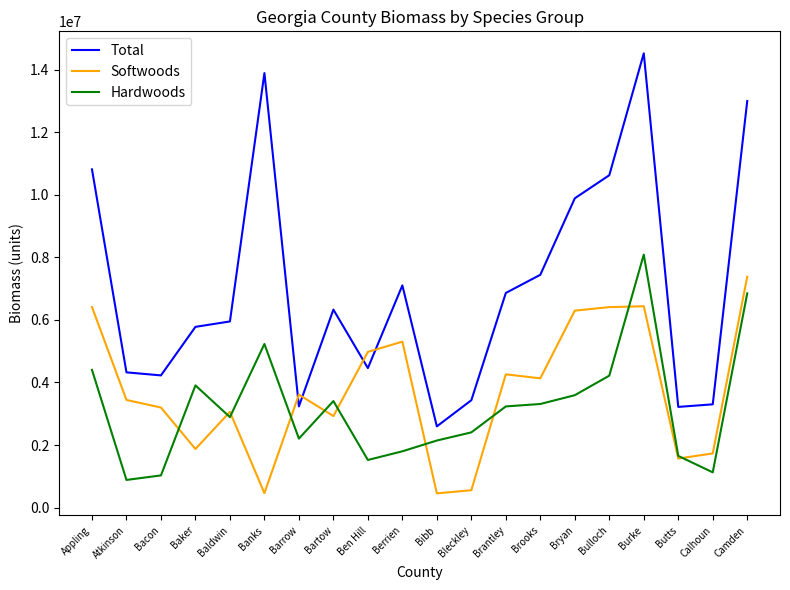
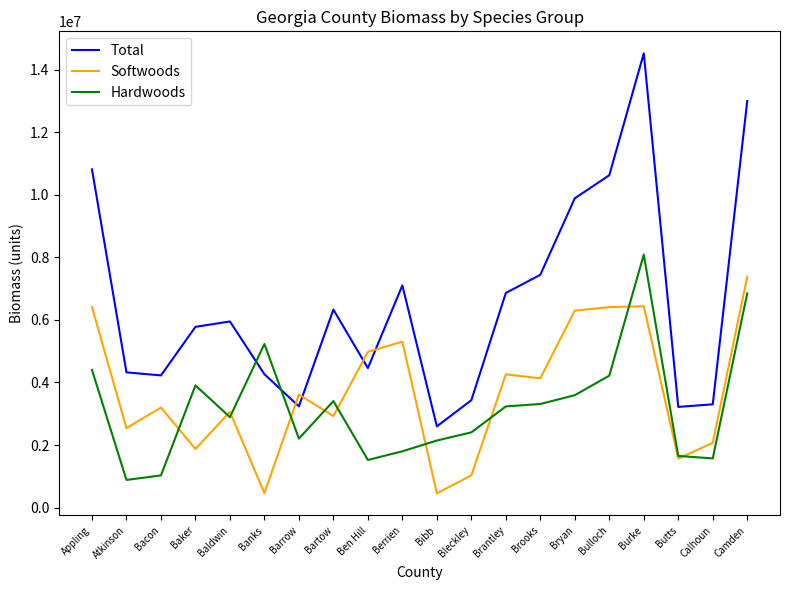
  {
    "Total": {
      "Appling": 10800000,
      "Atkinson": 4300000,
      "Bacon": 4200000,
      "Baker": 5800000,
      "Baldwin": 6000000,
-     "Banks": 13900000,
+     "Banks": 4300000,
      "Barrow": 3200000,
      "Bartow": 6300000,
      "Ben Hill": 4500000,
      "Berrien": 7100000,
      "Bibb": 2600000,
      "Bleckley": 3400000,
      "Brantley": 6900000,
      "Brooks": 7400000,
      "Bryan": 9900000,
      "Bulloch": 10600000,
      "Burke": 14500000,
      "Butts": 3200000,
      "Calhoun": 3300000,
      "Camden": 13000000
    },
    "Softwoods": {
      "Appling": 6400000,
-     "Atkinson": 3400000,
+     "Atkinson": 2500000,
      "Bacon": 3200000,
      "Baker": 1900000,
      "Baldwin": 3100000,
      "Banks": 500000,
      "Barrow": 3600000,
      "Bartow": 2900000,
      "Ben Hill": 5000000,
      "Berrien": 5300000,
      "Bibb": 500000,
-     "Bleckley": 600000,
+     "Bleckley": 1000000,
      "Brantley": 4300000,
      "Brooks": 4100000,
      "Bryan": 6300000,
      "Bulloch": 6400000,
      "Burke": 6400000,
      "Butts": 1600000,
-     "Calhoun": 1700000,
+     "Calhoun": 2100000,
      "Camden": 7400000
    },
    "Hardwoods": {
      "Appling": 4400000,
      "Atkinson": 900000,
      "Bacon": 1000000,
      "Baker": 3900000,
      "Baldwin": 2900000,
      "Banks": 5200000,
      "Barrow": 2200000,
      "Bartow": 3400000,
      "Ben Hill": 1500000,
      "Berrien": 1800000,
      "Bibb": 2100000,
      "Bleckley": 2400000,
      "Brantley": 3200000,
      "Brooks": 3300000,
      "Bryan": 3600000,
      "Bulloch": 4200000,
      "Burke": 8100000,
      "Butts": 1700000,
-     "Calhoun": 1100000,
+     "Calhoun": 1600000,
      "Camden": 6900000
    }
  }
